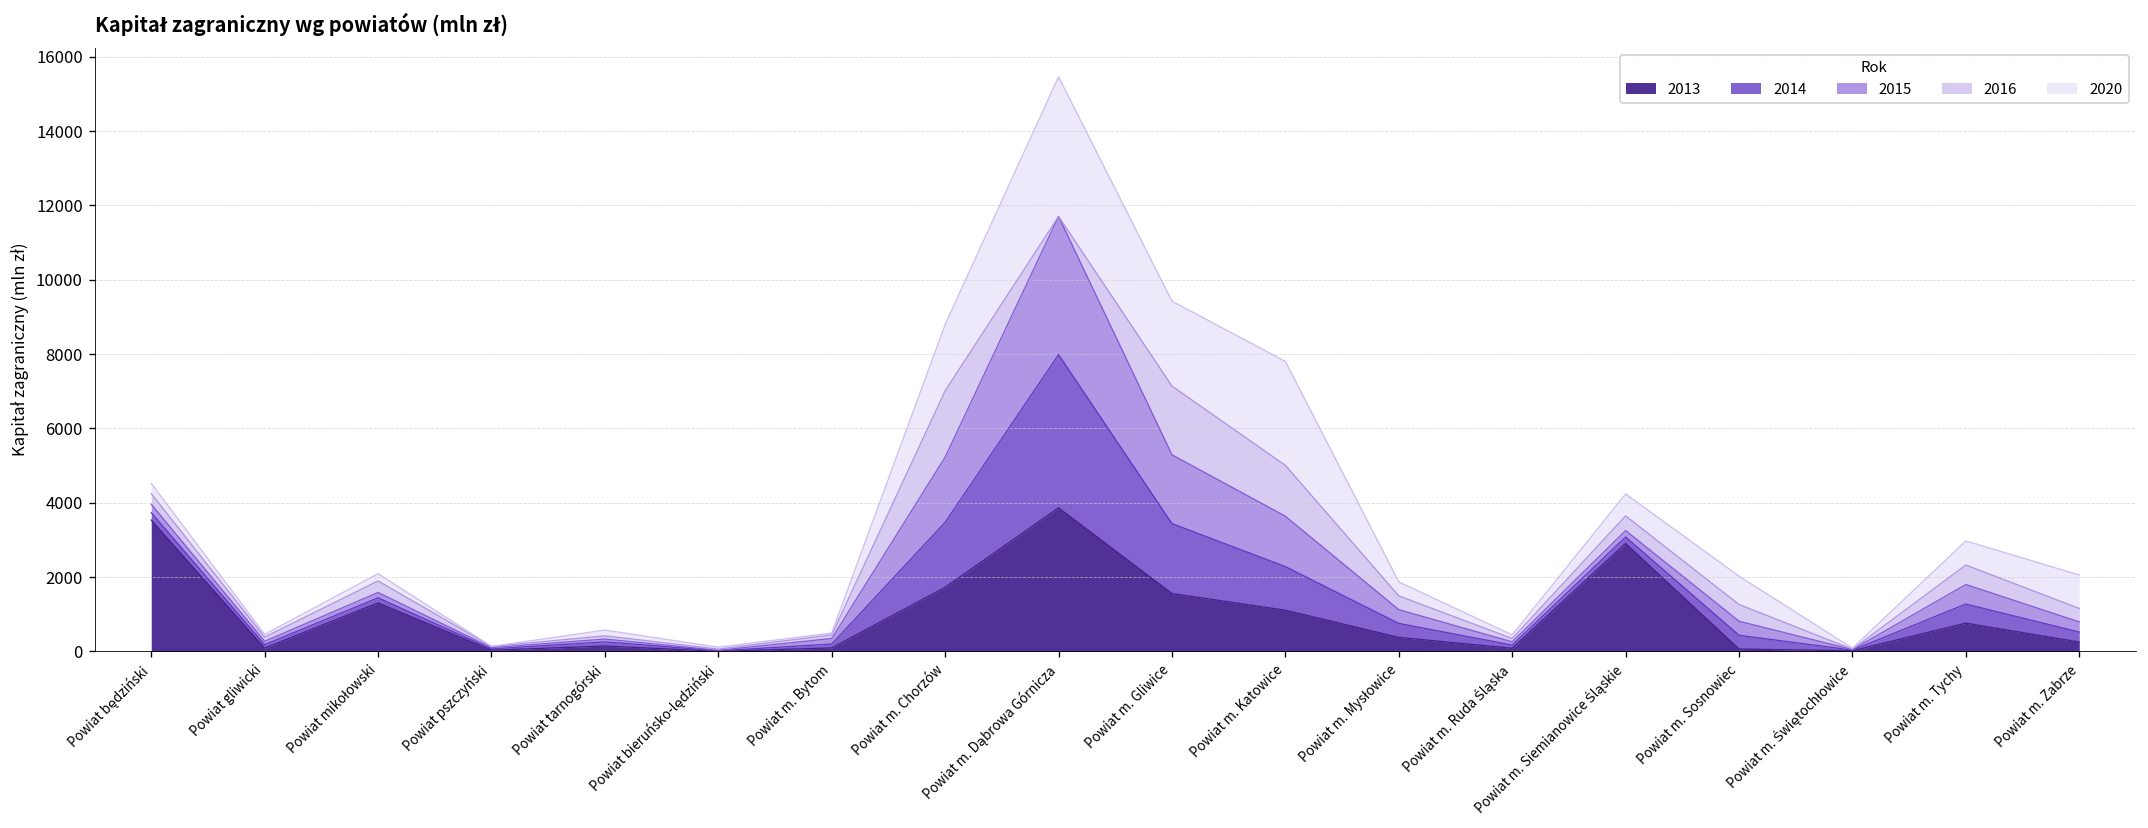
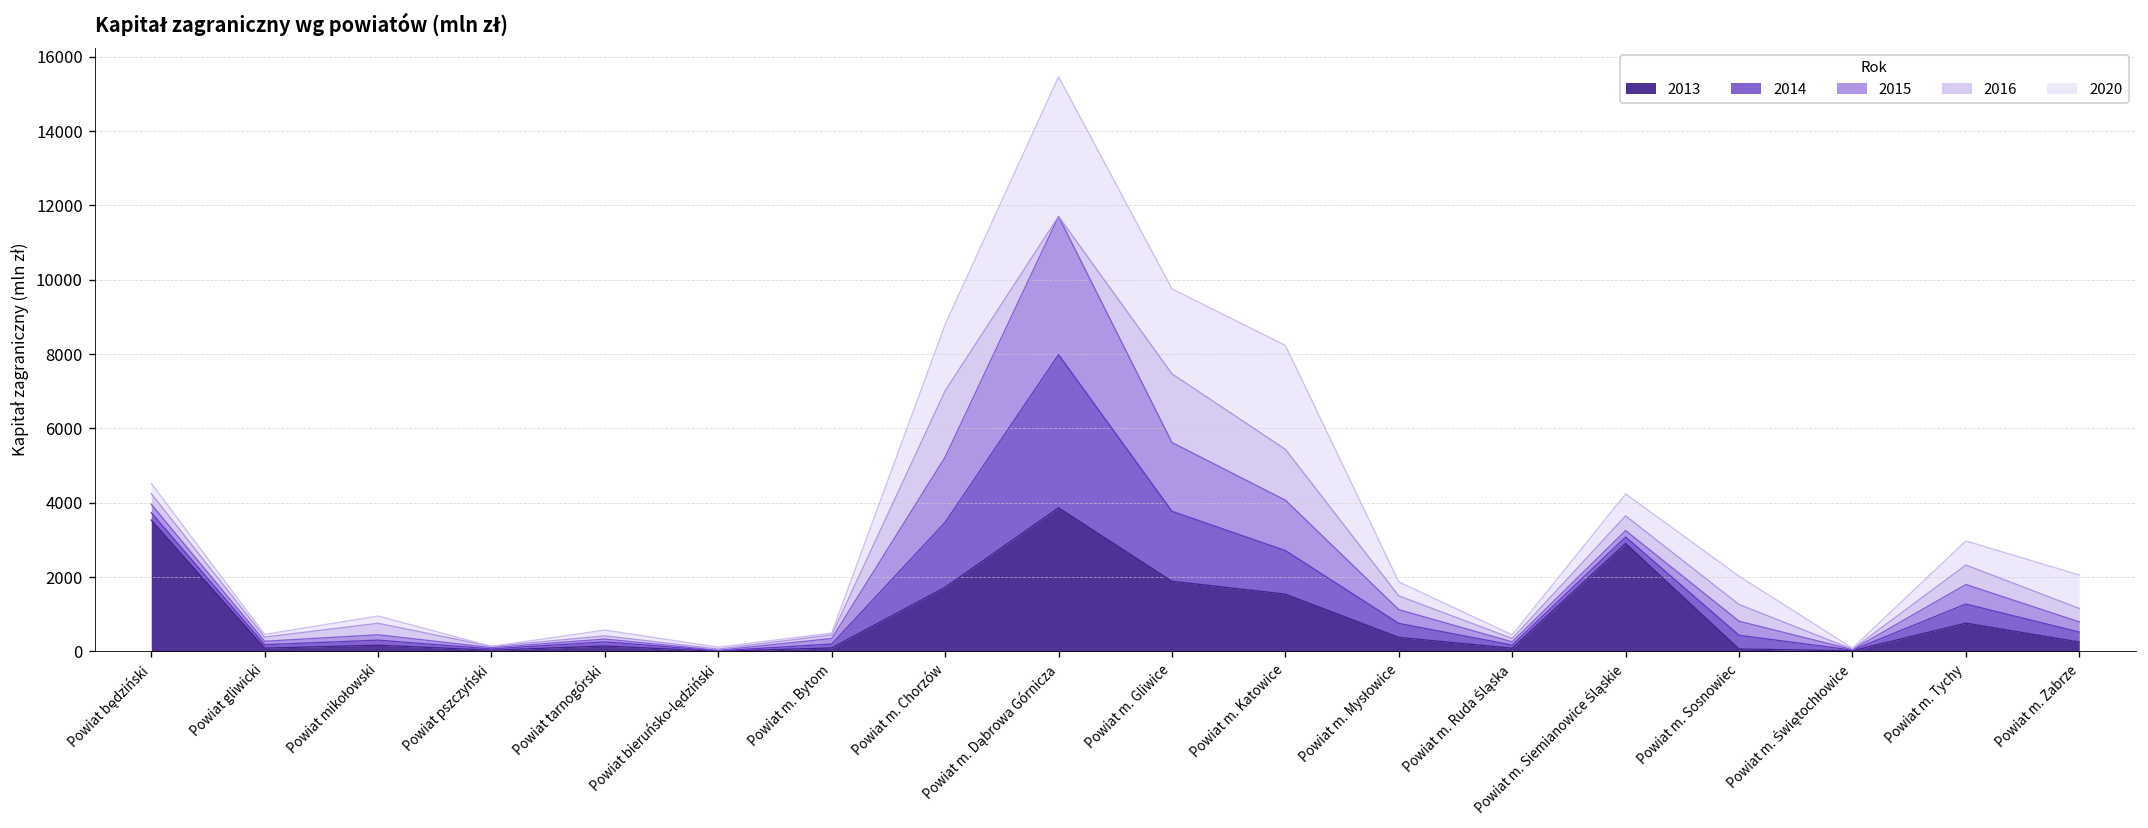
  {
    "2013": {
      "Powiat będziński": 3500,
      "Powiat gliwicki": 100,
-     "Powiat mikołowski": 1300,
+     "Powiat mikołowski": 200,
      "Powiat tarnogórski": 100,
      "Powiat m. Bytom": 100,
      "Powiat m. Chorzów": 1700,
      "Powiat m. Dąbrowa Górnicza": 3900,
-     "Powiat m. Gliwice": 1600,
-     "Powiat m. Katowice": 1100,
+     "Powiat m. Gliwice": 1900,
+     "Powiat m. Katowice": 1500,
      "Powiat m. Mysłowice": 400,
      "Powiat m. Ruda Śląska": 100,
      "Powiat m. Siemianowice Śląskie": 2900,
      "Powiat m. Sosnowiec": 100,
      "Powiat m. Tychy": 800,
      "Powiat m. Zabrze": 300
    }
  }
